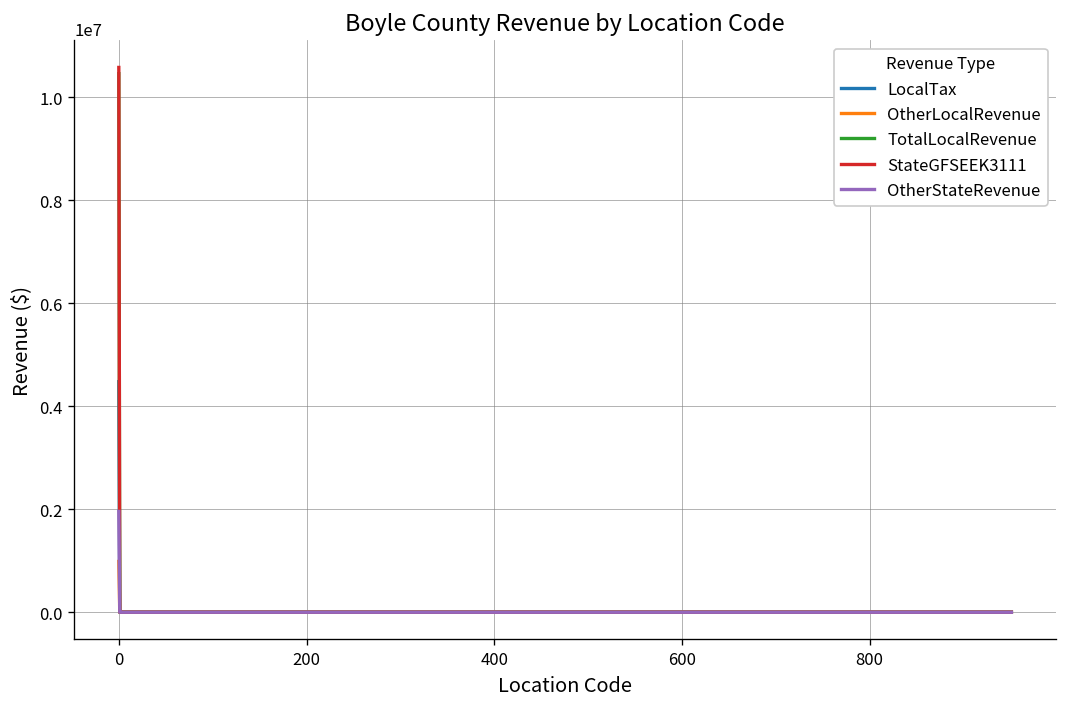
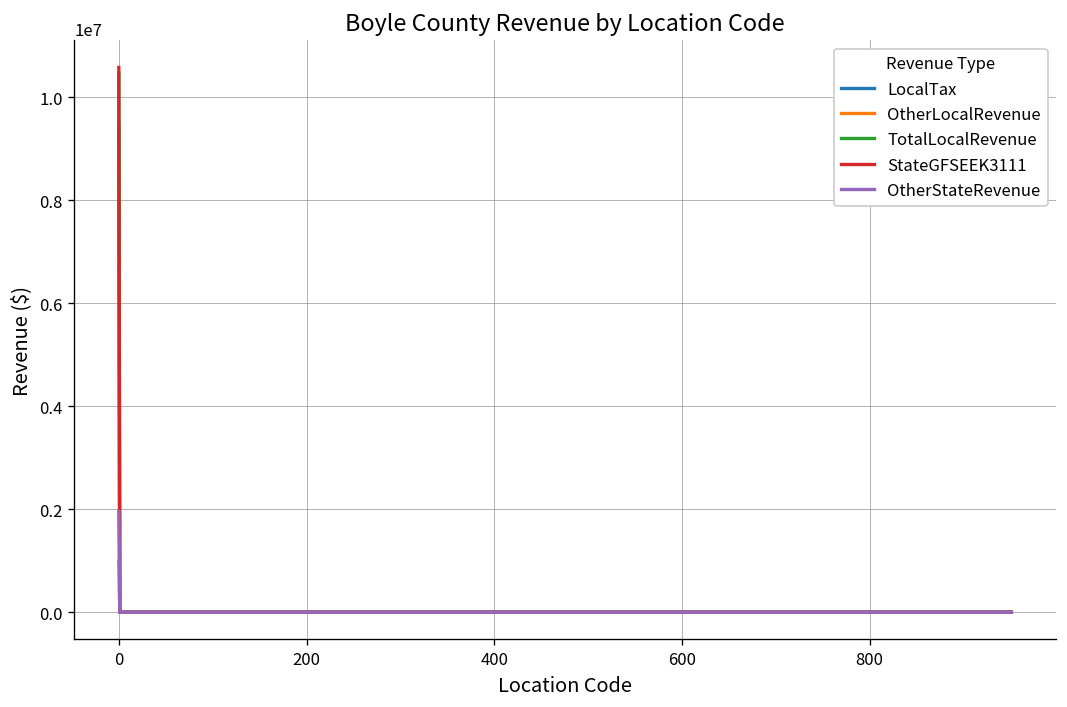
  {
    "LocalTax": {
-     "0": 4500000
+     "0": 9500000
    },
    "OtherLocalRevenue": {
      "0": 1000000
    },
    "TotalLocalRevenue": {
      "0": 10500000
    },
    "StateGFSEEK3111": {
      "0": 10600000
    },
    "OtherStateRevenue": {
      "0": 2000000
    }
  }
